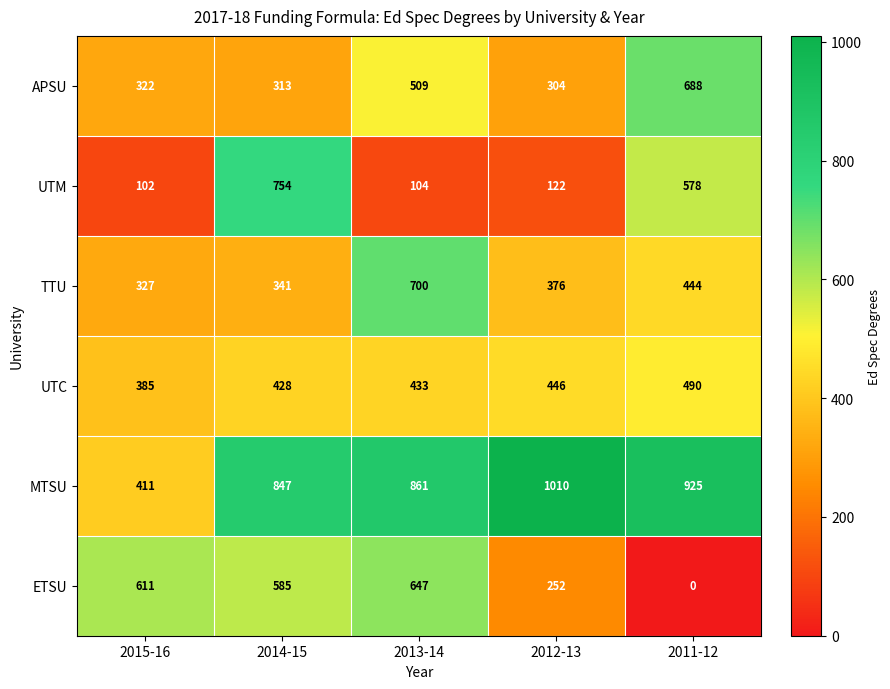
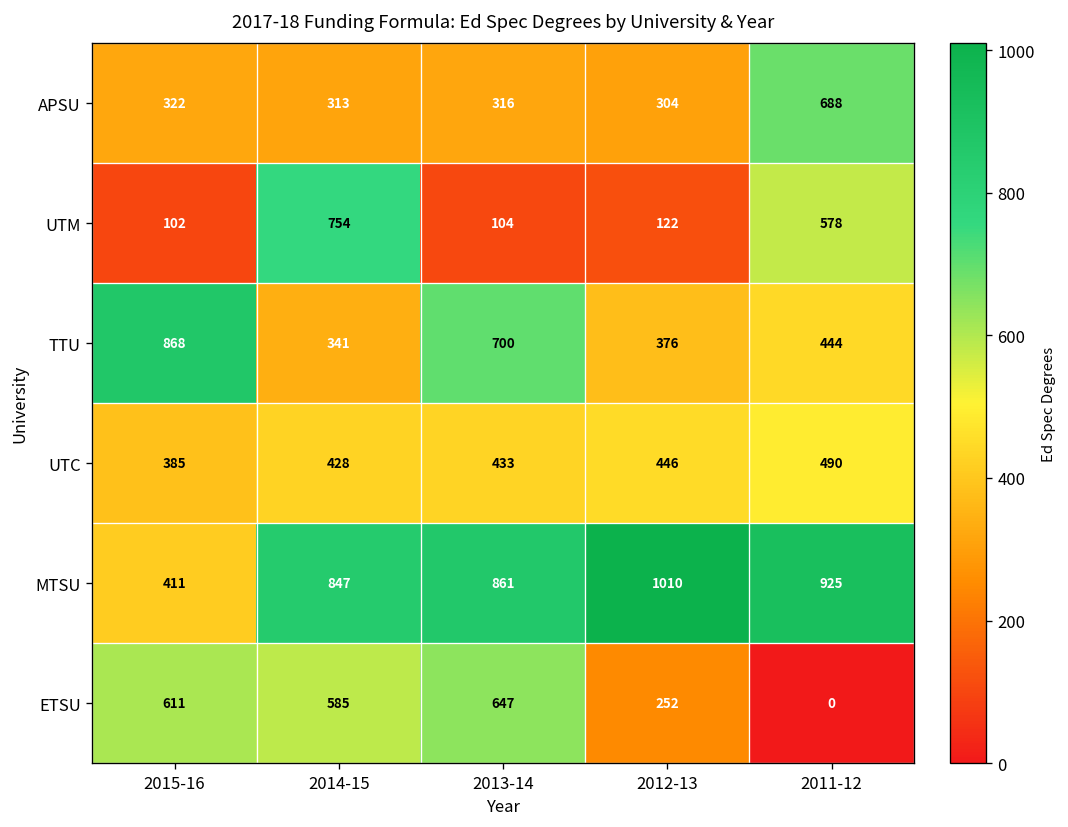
  {
    "APSU": {
      "2015-16": 322,
      "2014-15": 313,
-     "2013-14": 509,
+     "2013-14": 316,
      "2012-13": 304,
      "2011-12": 688
    },
    "UTM": {
      "2015-16": 102,
      "2014-15": 754,
      "2013-14": 104,
      "2012-13": 122,
      "2011-12": 578
    },
    "TTU": {
-     "2015-16": 327,
+     "2015-16": 868,
      "2014-15": 341,
      "2013-14": 700,
      "2012-13": 376,
      "2011-12": 444
    },
    "UTC": {
      "2015-16": 385,
      "2014-15": 428,
      "2013-14": 433,
      "2012-13": 446,
      "2011-12": 490
    },
    "MTSU": {
      "2015-16": 411,
      "2014-15": 847,
      "2013-14": 861,
      "2012-13": 1010,
      "2011-12": 925
    },
    "ETSU": {
      "2015-16": 611,
      "2014-15": 585,
      "2013-14": 647,
      "2012-13": 252,
      "2011-12": 0
    }
  }
